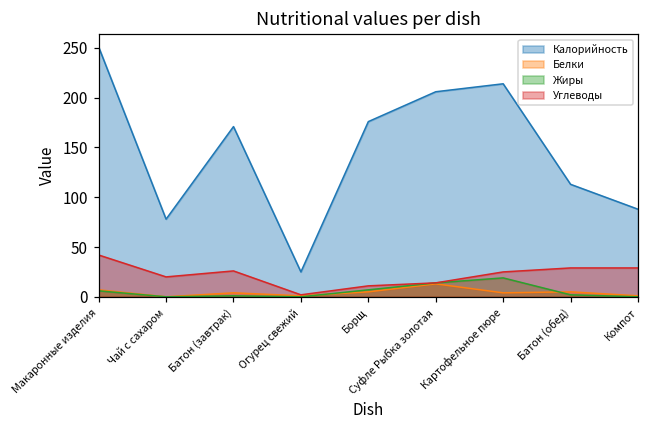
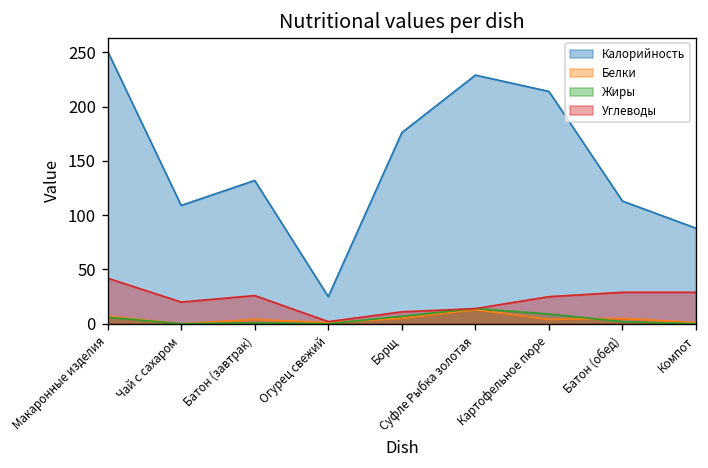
  {
    "Калорийность": {
      "Макаронные изделия": 250,
-     "Чай с сахаром": 80,
-     "Батон (завтрак)": 170,
+     "Чай с сахаром": 110,
+     "Батон (завтрак)": 130,
      "Огурец свежий": 30,
      "Борщ": 180,
-     "Суфле Рыбка золотая": 210,
+     "Суфле Рыбка золотая": 230,
      "Картофельное пюре": 210,
      "Батон (обед)": 110,
      "Компот": 90
    },
    "Жиры": {
      "Батон (завтрак)": 0,
-     "Картофельное пюре": 20,
+     "Картофельное пюре": 10,
      "Батон (обед)": 0
    }
  }
